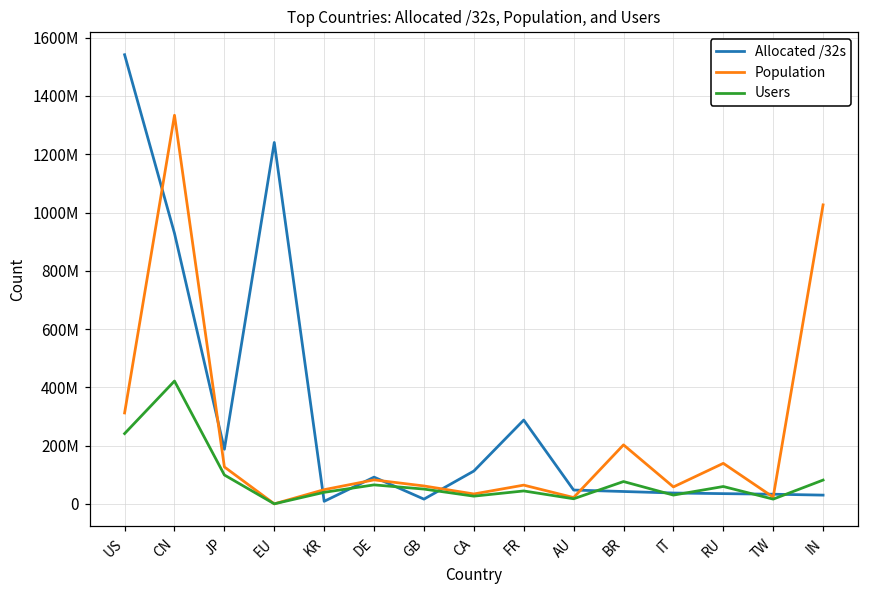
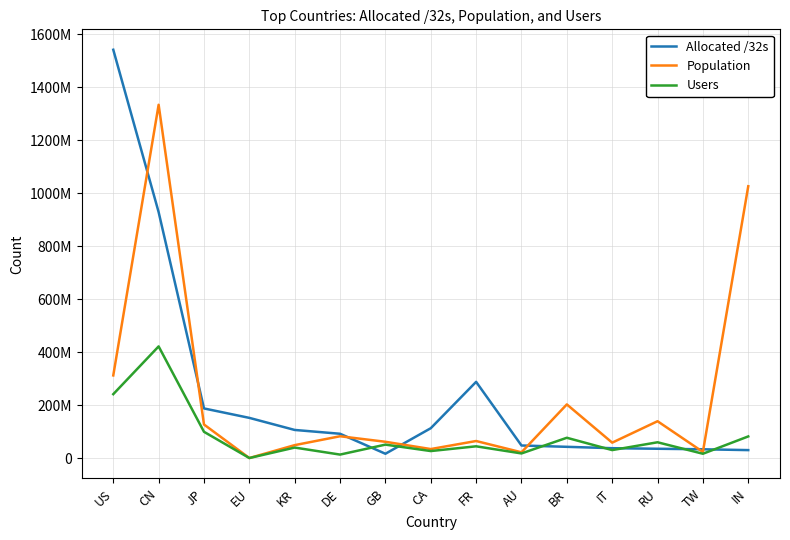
  {
    "Allocated /32s": {
      "US": 1540000000,
      "CN": 930000000,
      "JP": 190000000,
-     "EU": 1240000000,
-     "KR": 10000000,
+     "EU": 150000000,
+     "KR": 110000000,
      "GB": 20000000,
      "CA": 110000000,
      "FR": 290000000,
      "AU": 50000000,
      "BR": 40000000,
      "RU": 40000000,
      "TW": 30000000,
      "IN": 30000000
    },
    "Population": {
      "US": 310000000,
      "CN": 1330000000,
      "JP": 130000000,
      "GB": 60000000,
      "FR": 60000000,
      "BR": 200000000,
      "IT": 60000000,
      "RU": 140000000,
      "IN": 1030000000
    },
    "Users": {
      "US": 240000000,
      "CN": 420000000,
      "JP": 100000000,
-     "DE": 70000000,
+     "DE": 10000000,
      "GB": 50000000,
      "FR": 40000000,
      "BR": 80000000,
      "RU": 60000000,
      "IN": 80000000
    }
  }
